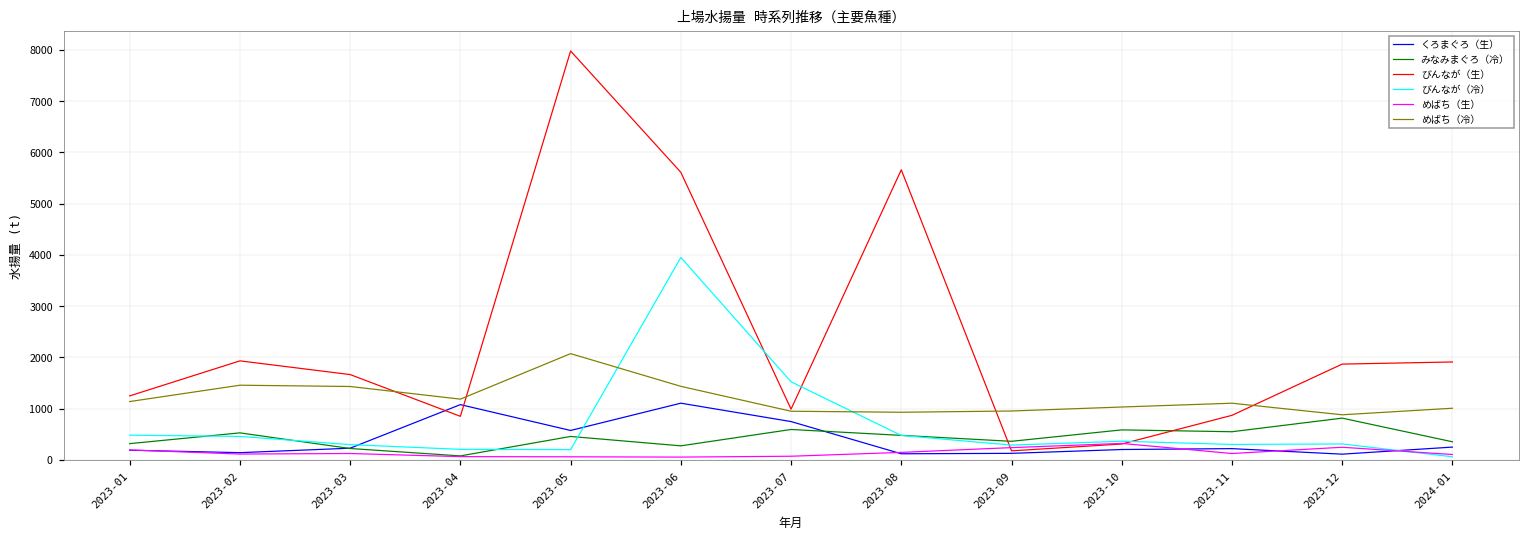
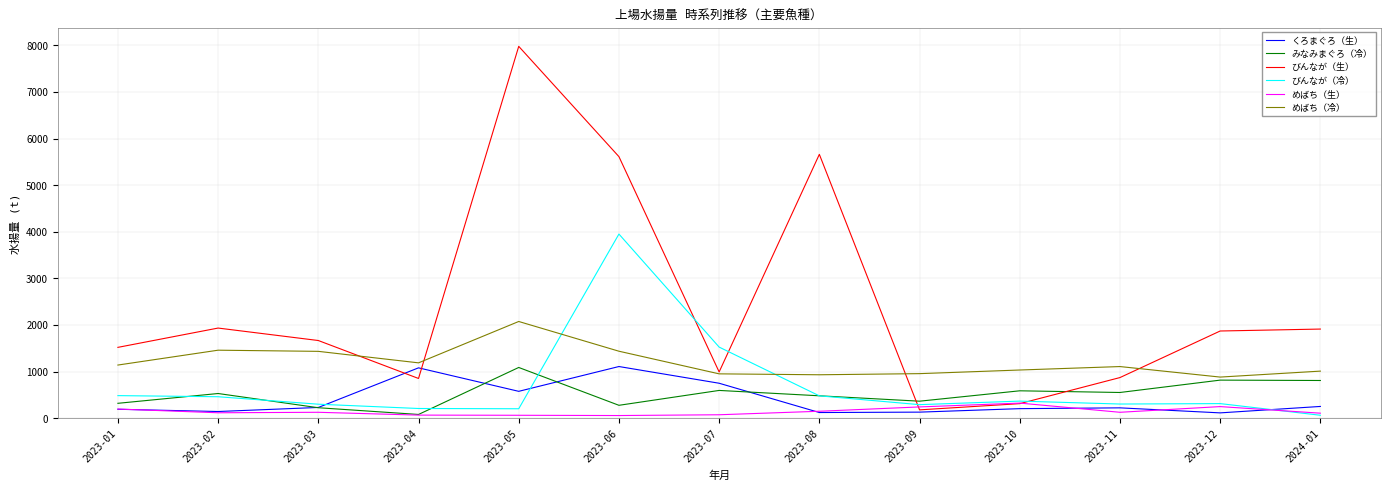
  {
    "くろまぐろ（生）": {
      "2023-04": 1100,
      "2023-05": 600,
      "2023-06": 1100,
      "2023-07": 700,
      "2023-10": 200,
      "2023-11": 200,
      "2023-12": 100,
      "2024-01": 300
    },
    "みなみまぐろ（冷）": {
      "2023-01": 300,
      "2023-02": 500,
-     "2023-05": 500,
+     "2023-05": 1100,
      "2023-06": 300,
      "2023-07": 600,
      "2023-09": 400,
      "2023-10": 600,
      "2023-11": 600,
      "2023-12": 800,
-     "2024-01": 400
+     "2024-01": 800
    },
    "びんなが（生）": {
-     "2023-01": 1200,
+     "2023-01": 1500,
      "2023-02": 1900,
      "2023-03": 1700,
      "2023-04": 900,
      "2023-05": 8000,
      "2023-06": 5600,
      "2023-08": 5700,
      "2023-11": 900,
      "2023-12": 1900,
      "2024-01": 1900
    },
    "びんなが（冷）": {
      "2023-01": 500,
      "2023-02": 500,
      "2023-03": 300,
      "2023-04": 200,
      "2023-05": 200,
      "2023-06": 4000,
      "2023-07": 1500,
      "2023-11": 300,
      "2023-12": 300
    },
    "めばち（生）": {
      "2023-03": 100,
      "2023-05": 100,
      "2023-06": 100,
      "2023-07": 100,
      "2023-11": 100,
      "2023-12": 200
    },
    "めばち（冷）": {
      "2023-01": 1100,
      "2023-02": 1500,
      "2023-03": 1400,
      "2023-04": 1200,
      "2023-05": 2100,
      "2023-06": 1400,
      "2023-08": 900,
      "2023-09": 1000,
      "2023-10": 1000,
      "2023-11": 1100,
      "2023-12": 900,
      "2024-01": 1000
    }
  }
